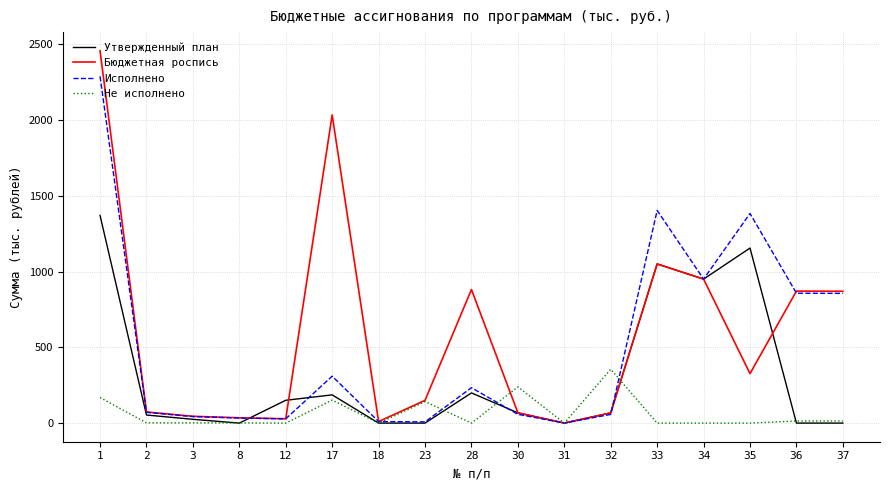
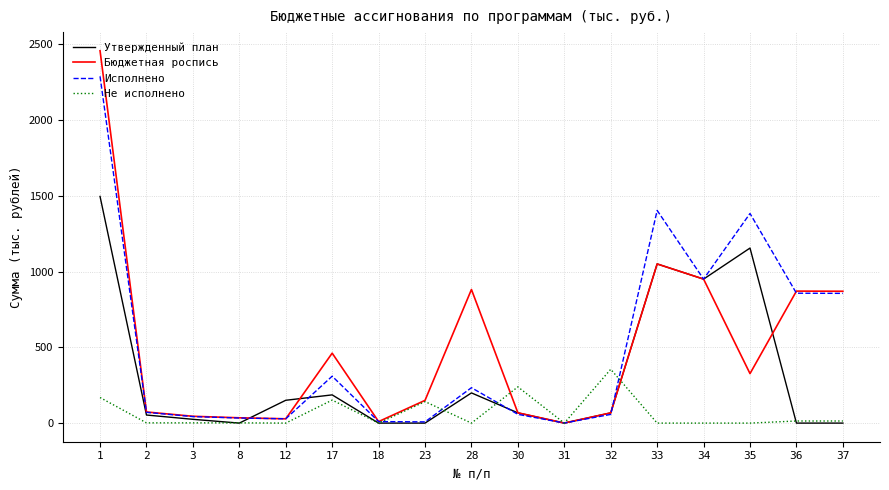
  {
    "Утвержденный план": {
-     "1": 1370,
+     "1": 1500,
      "2": 50,
      "3": 30,
      "12": 150,
      "17": 190,
      "28": 200,
      "35": 1150
    },
    "Бюджетная роспись": {
      "1": 2460,
-     "17": 2030,
+     "17": 460,
      "28": 880,
      "35": 330
    },
    "Исполнено": {
      "1": 2290,
      "17": 310,
      "28": 230,
      "33": 1400,
      "35": 1380
    },
    "Не исполнено": {
      "1": 170,
      "2": 0,
      "3": 0,
      "12": 0,
      "17": 150,
      "28": 0,
      "30": 240,
      "32": 360,
      "33": 0,
      "34": 0,
      "35": 0
    }
  }
